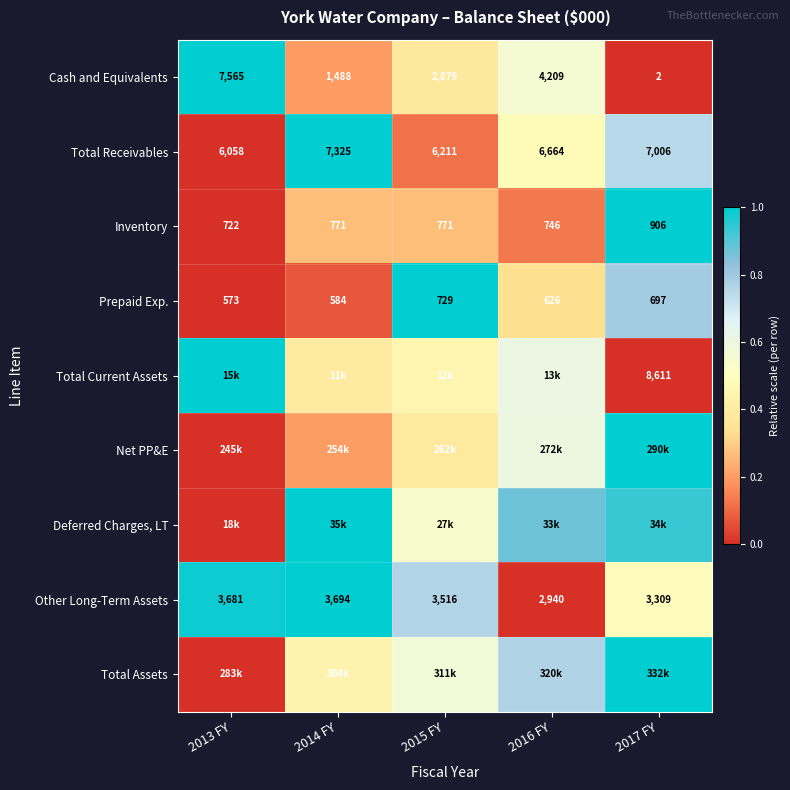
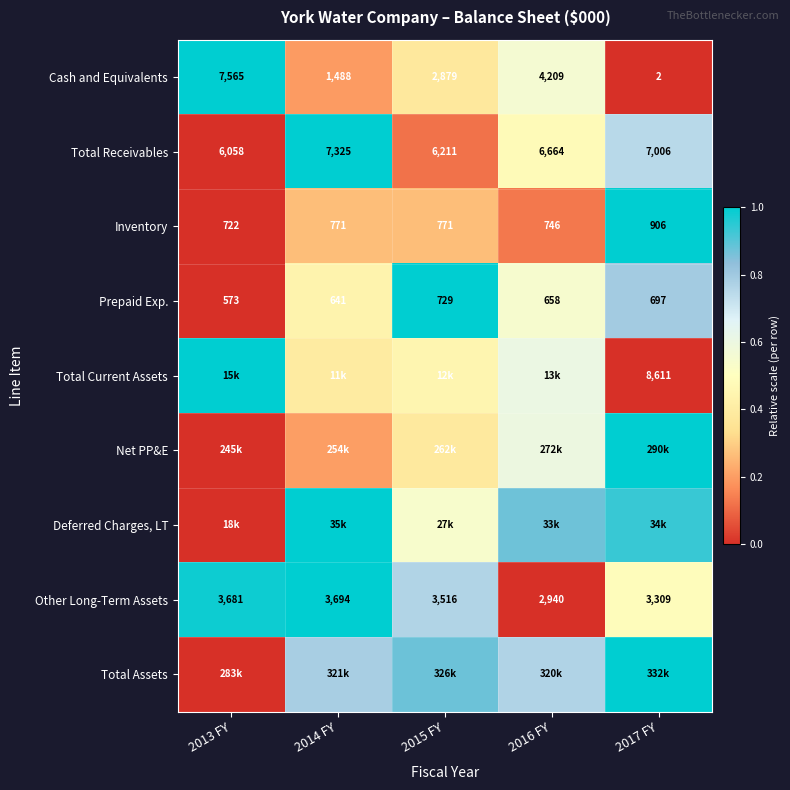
  {
    "Cash and Equivalents": {
      "2013 FY": "7,565",
      "2014 FY": "1,488",
      "2015 FY": "2,879",
      "2016 FY": "4,209",
      "2017 FY": "2"
    },
    "Total Receivables": {
      "2013 FY": "6,058",
      "2014 FY": "7,325",
      "2015 FY": "6,211",
      "2016 FY": "6,664",
      "2017 FY": "7,006"
    },
    "Inventory": {
      "2013 FY": "722",
      "2014 FY": "771",
      "2015 FY": "771",
      "2016 FY": "746",
      "2017 FY": "906"
    },
    "Prepaid Exp.": {
      "2013 FY": "573",
-     "2014 FY": "584",
+     "2014 FY": "641",
      "2015 FY": "729",
-     "2016 FY": "626",
+     "2016 FY": "658",
      "2017 FY": "697"
    },
    "Total Current Assets": {
      "2013 FY": "15k",
      "2014 FY": "11k",
      "2015 FY": "12k",
      "2016 FY": "13k",
      "2017 FY": "8,611"
    },
    "Net PP&E": {
      "2013 FY": "245k",
      "2014 FY": "254k",
      "2015 FY": "262k",
      "2016 FY": "272k",
      "2017 FY": "290k"
    },
    "Deferred Charges, LT": {
      "2013 FY": "18k",
      "2014 FY": "35k",
      "2015 FY": "27k",
      "2016 FY": "33k",
      "2017 FY": "34k"
    },
    "Other Long-Term Assets": {
      "2013 FY": "3,681",
      "2014 FY": "3,694",
      "2015 FY": "3,516",
      "2016 FY": "2,940",
      "2017 FY": "3,309"
    },
    "Total Assets": {
      "2013 FY": "283k",
-     "2014 FY": "304k",
-     "2015 FY": "311k",
+     "2014 FY": "321k",
+     "2015 FY": "326k",
      "2016 FY": "320k",
      "2017 FY": "332k"
    }
  }
